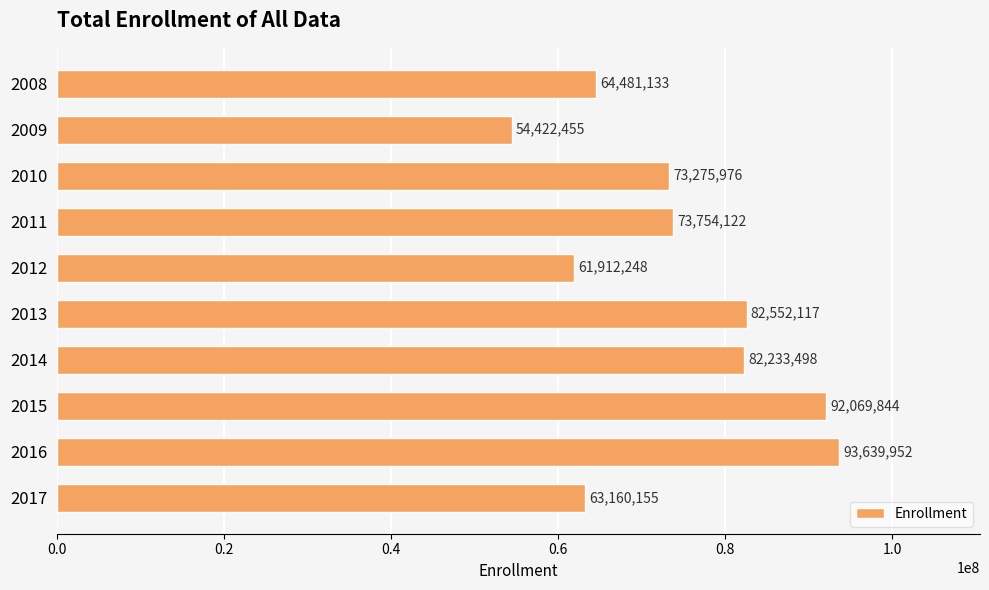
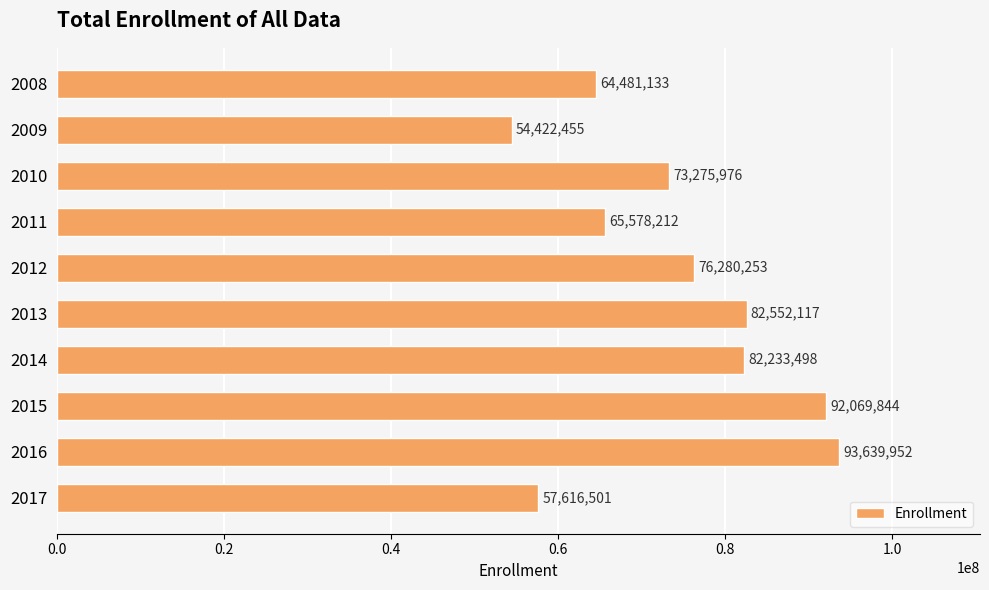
  {
    "2008": "64,481,133",
    "2009": "54,422,455",
    "2010": "73,275,976",
-   "2011": "73,754,122",
-   "2012": "61,912,248",
+   "2011": "65,578,212",
+   "2012": "76,280,253",
    "2013": "82,552,117",
    "2014": "82,233,498",
    "2015": "92,069,844",
    "2016": "93,639,952",
-   "2017": "63,160,155"
+   "2017": "57,616,501"
  }
